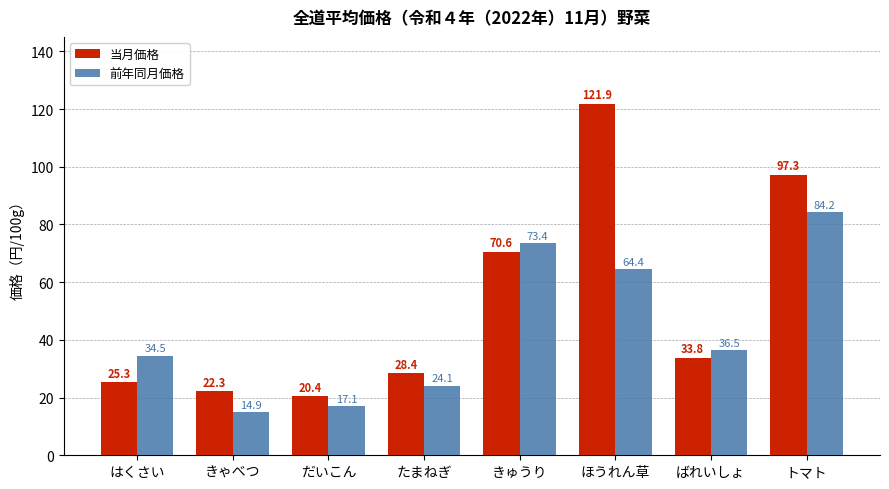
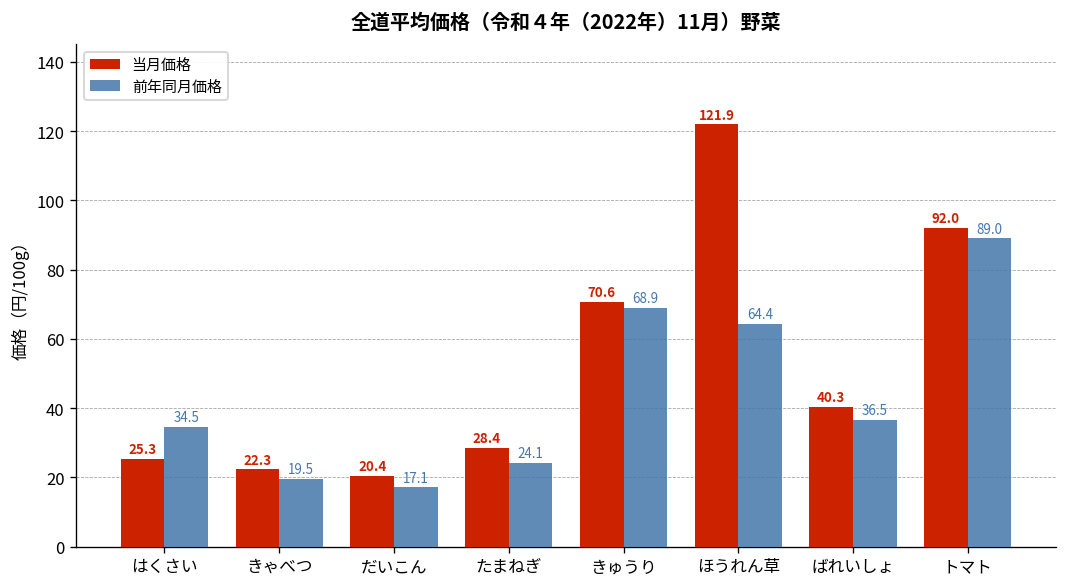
  {
    "当月価格": {
      "はくさい": 25.3,
      "きゃべつ": 22.3,
      "だいこん": 20.4,
      "たまねぎ": 28.4,
      "きゅうり": 70.6,
      "ほうれん草": 121.9,
-     "ばれいしょ": 33.8,
-     "トマト": 97.3
+     "ばれいしょ": 40.3,
+     "トマト": 92.0
    },
    "前年同月価格": {
      "はくさい": 34.5,
-     "きゃべつ": 14.9,
+     "きゃべつ": 19.5,
      "だいこん": 17.1,
      "たまねぎ": 24.1,
-     "きゅうり": 73.4,
+     "きゅうり": 68.9,
      "ほうれん草": 64.4,
      "ばれいしょ": 36.5,
-     "トマト": 84.2
+     "トマト": 89.0
    }
  }
